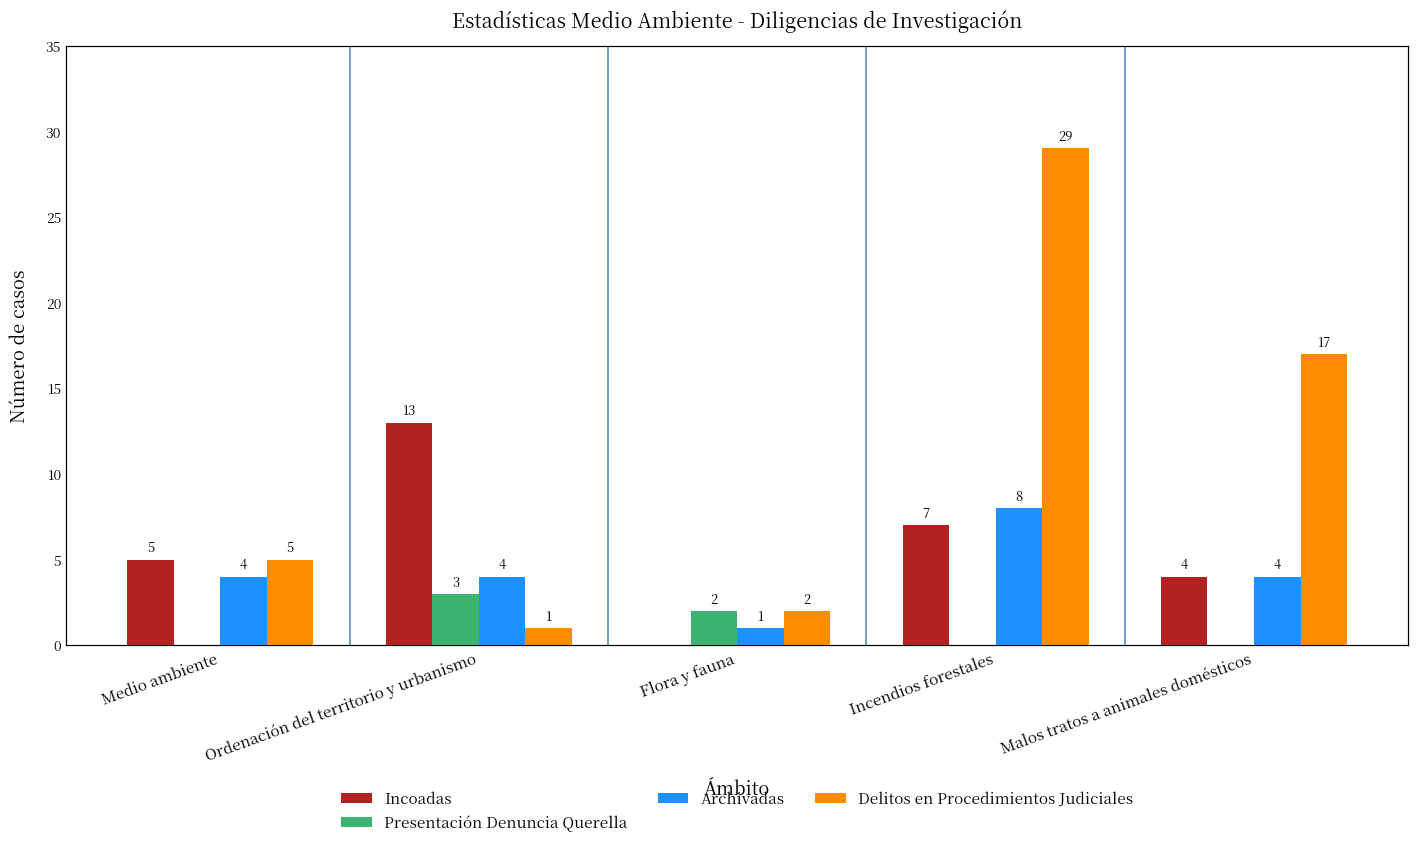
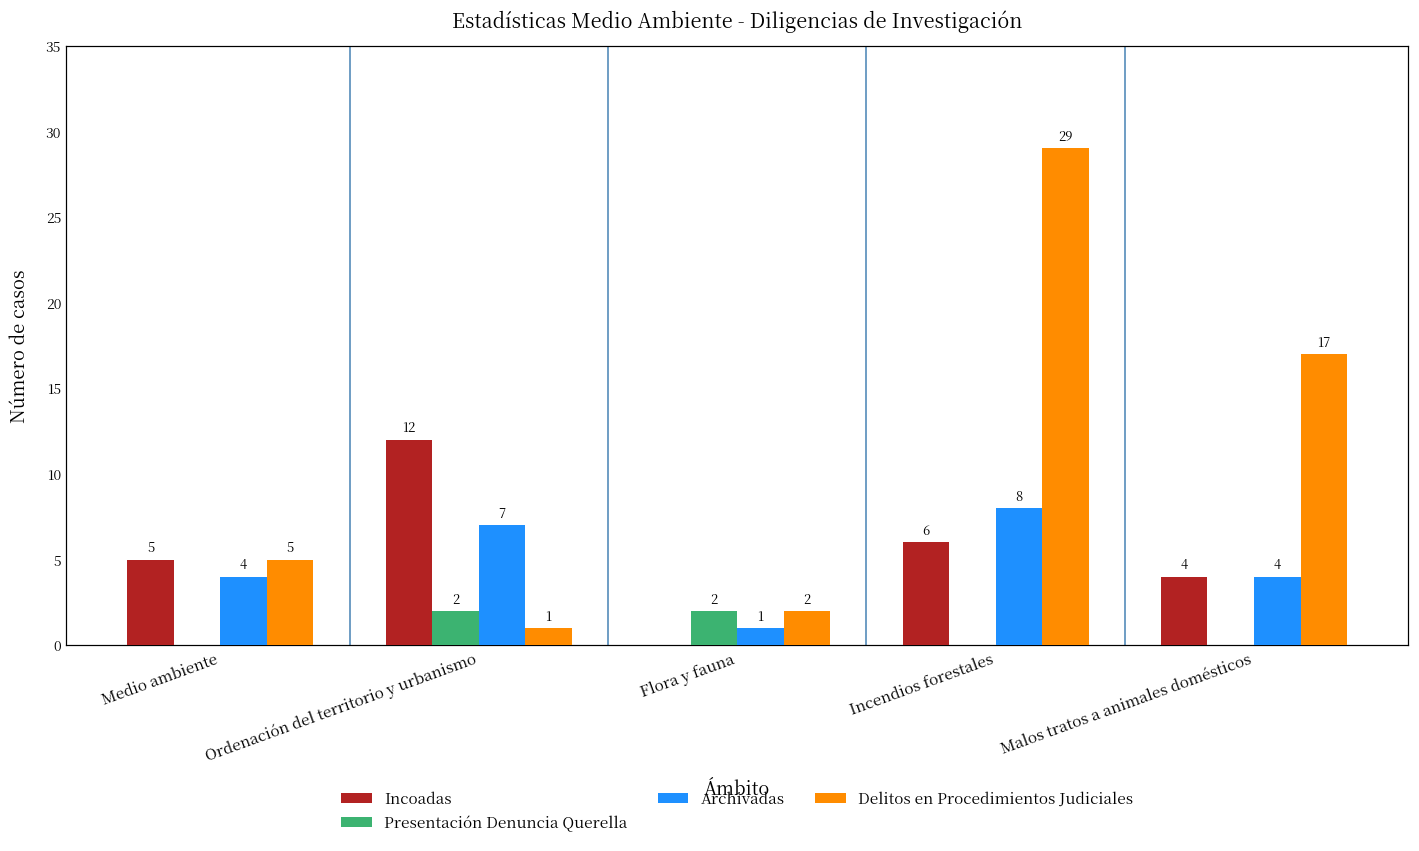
  {
    "Incoadas": {
      "Medio ambiente": 5,
-     "Ordenación del territorio y urbanismo": 13,
-     "Incendios forestales": 7,
+     "Ordenación del territorio y urbanismo": 12,
+     "Incendios forestales": 6,
      "Malos tratos a animales domésticos": 4
    },
    "Presentación Denuncia Querella": {
-     "Ordenación del territorio y urbanismo": 3,
+     "Ordenación del territorio y urbanismo": 2,
      "Flora y fauna": 2
    },
    "Archivadas": {
      "Medio ambiente": 4,
-     "Ordenación del territorio y urbanismo": 4,
+     "Ordenación del territorio y urbanismo": 7,
      "Flora y fauna": 1,
      "Incendios forestales": 8,
      "Malos tratos a animales domésticos": 4
    },
    "Delitos en Procedimientos Judiciales": {
      "Medio ambiente": 5,
      "Ordenación del territorio y urbanismo": 1,
      "Flora y fauna": 2,
      "Incendios forestales": 29,
      "Malos tratos a animales domésticos": 17
    }
  }
